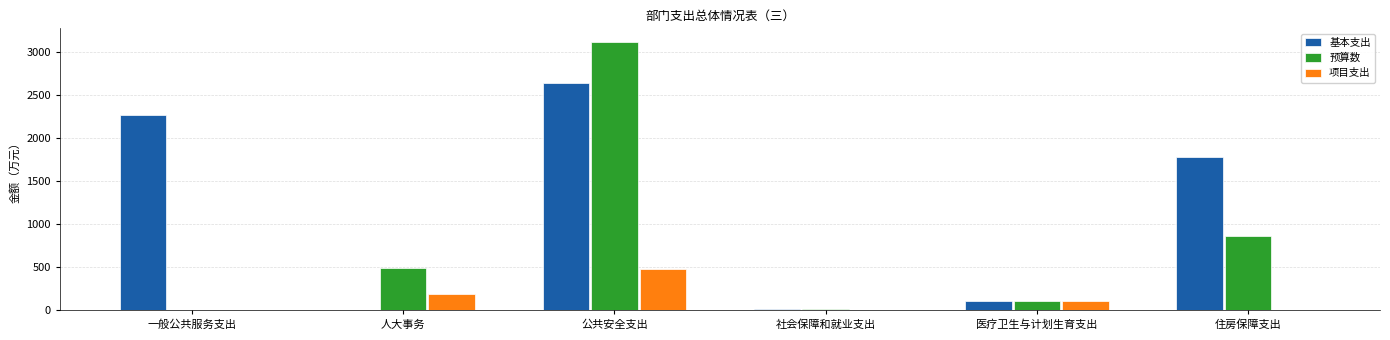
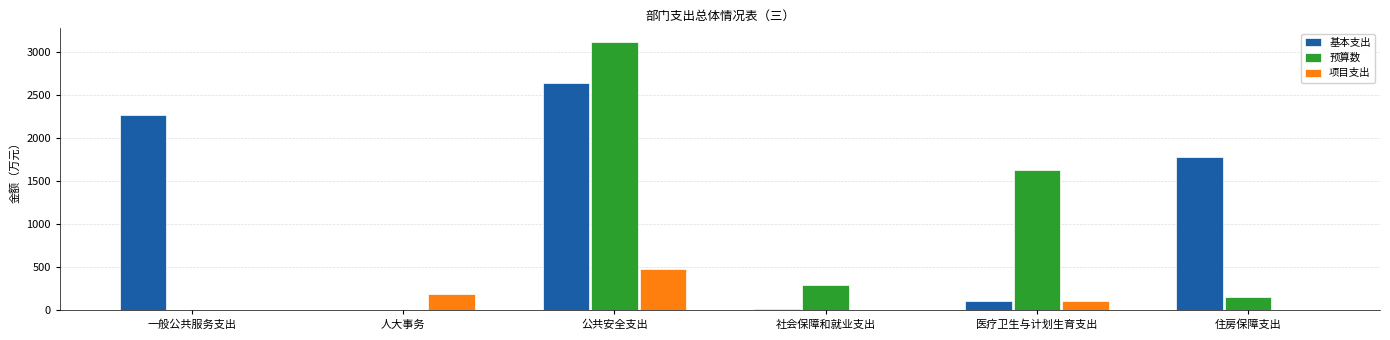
  {
    "基本支出": {
      "一般公共服务支出": 2300,
      "人大事务": 0,
      "公共安全支出": 2600,
      "医疗卫生与计划生育支出": 100,
      "住房保障支出": 1800
    },
    "预算数": {
-     "人大事务": 500,
+     "人大事务": 0,
      "公共安全支出": 3100,
-     "社会保障和就业支出": 0,
-     "医疗卫生与计划生育支出": 100,
-     "住房保障支出": 900
+     "社会保障和就业支出": 300,
+     "医疗卫生与计划生育支出": 1600,
+     "住房保障支出": 200
    },
    "项目支出": {
      "人大事务": 200,
      "公共安全支出": 500,
      "社会保障和就业支出": 0,
      "医疗卫生与计划生育支出": 100,
      "住房保障支出": 0
    }
  }
